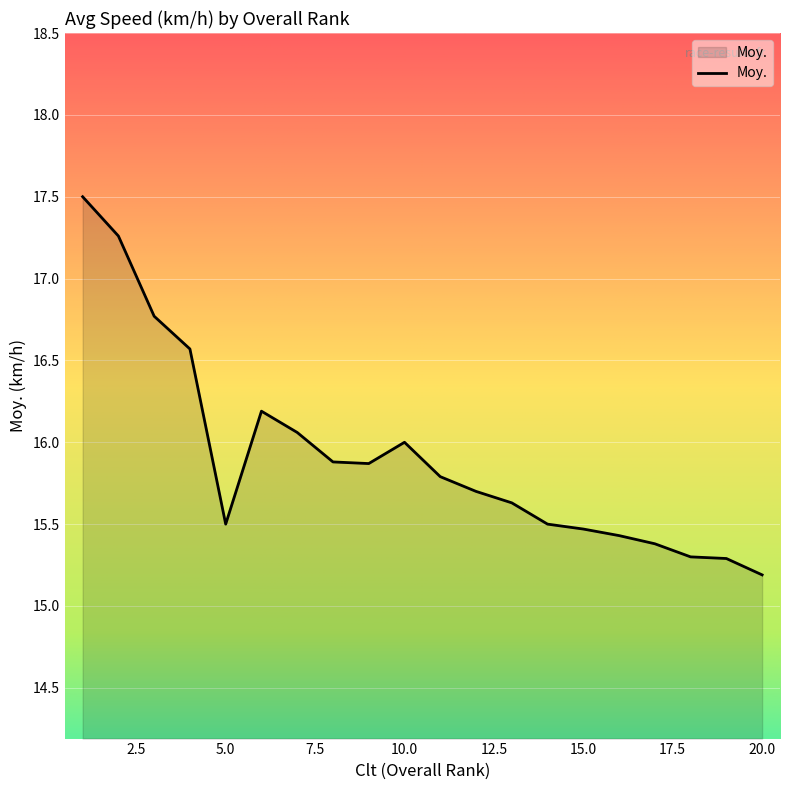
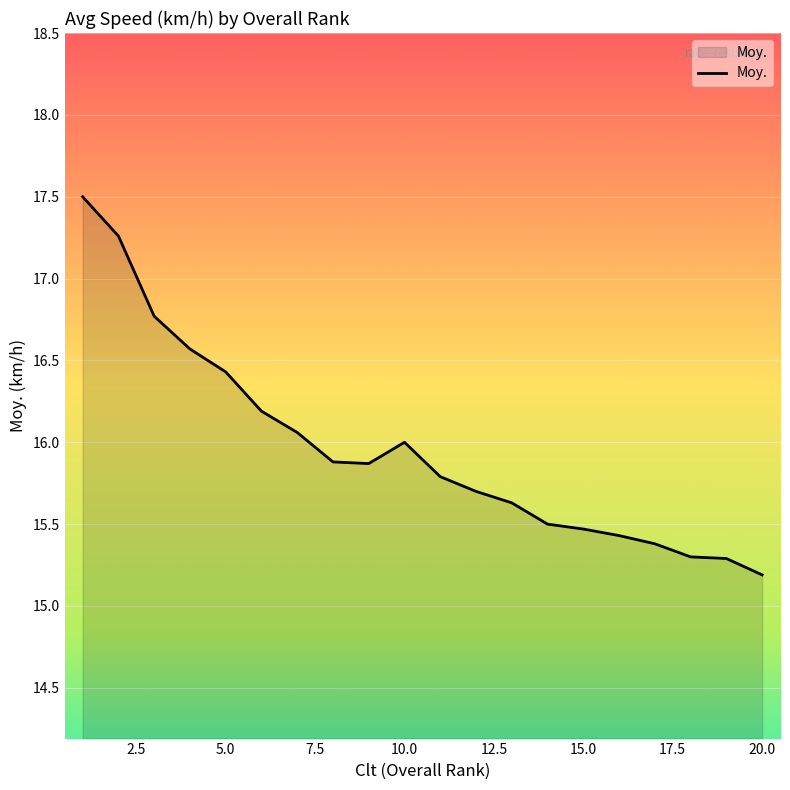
  {
-   "5.0": 15.50,
+   "5.0": 16.43,
    "10.0": 16.00,
    "15.0": 15.47,
    "20.0": 15.19
  }
